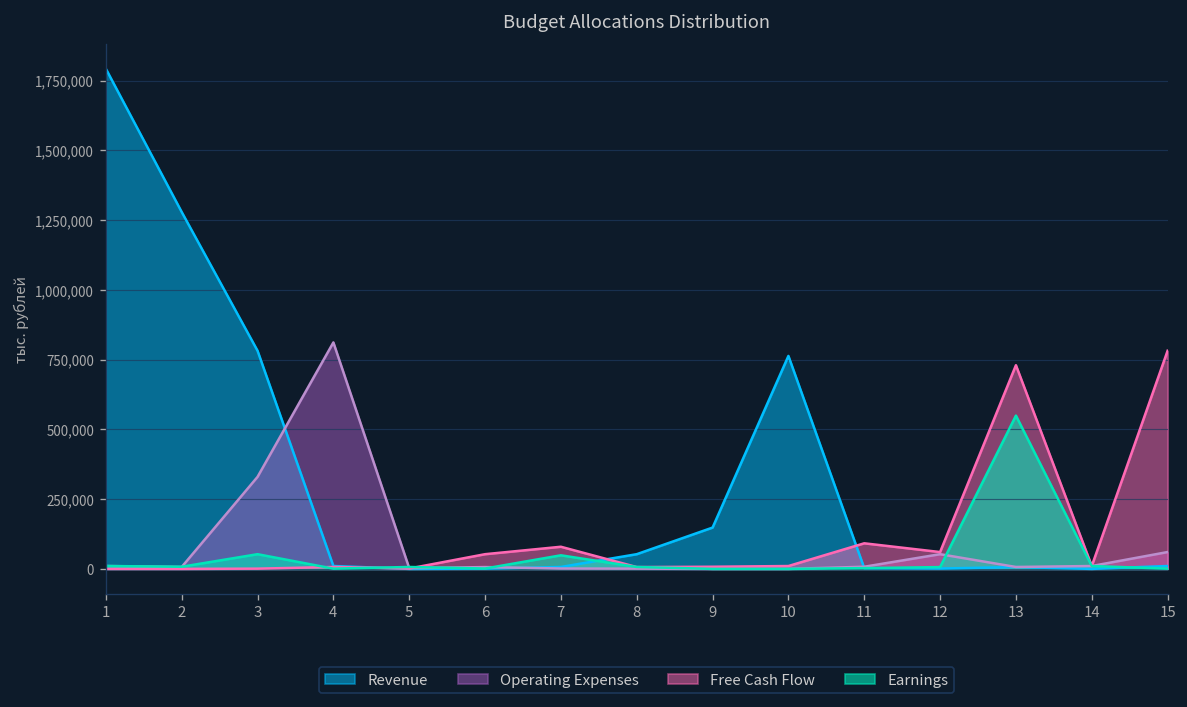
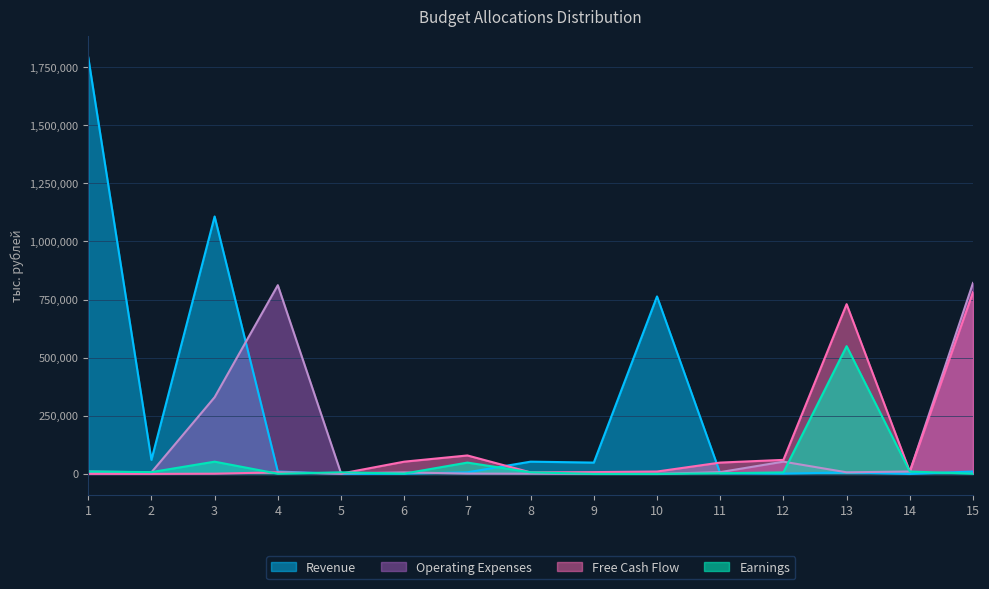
  {
    "Revenue": {
      "1": "1,790,000",
-     "2": "1,280,000",
-     "3": "780,000",
+     "2": "60,000",
+     "3": "1,110,000",
      "8": "50,000",
-     "9": "150,000",
+     "9": "50,000",
      "10": "760,000"
    },
    "Operating Expenses": {
      "3": "330,000",
      "4": "810,000",
-     "15": "60,000"
+     "15": "820,000"
    },
    "Free Cash Flow": {
      "3": "0",
      "6": "50,000",
      "7": "80,000",
-     "11": "90,000",
+     "11": "50,000",
      "13": "730,000",
      "15": "780,000"
    },
    "Earnings": {
      "3": "50,000",
      "7": "50,000",
      "13": "550,000"
    }
  }
